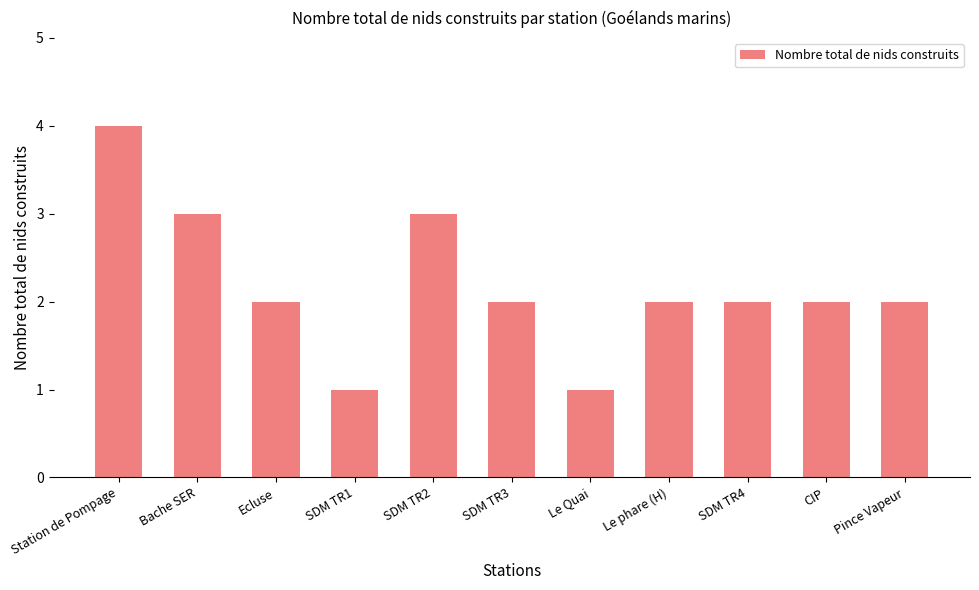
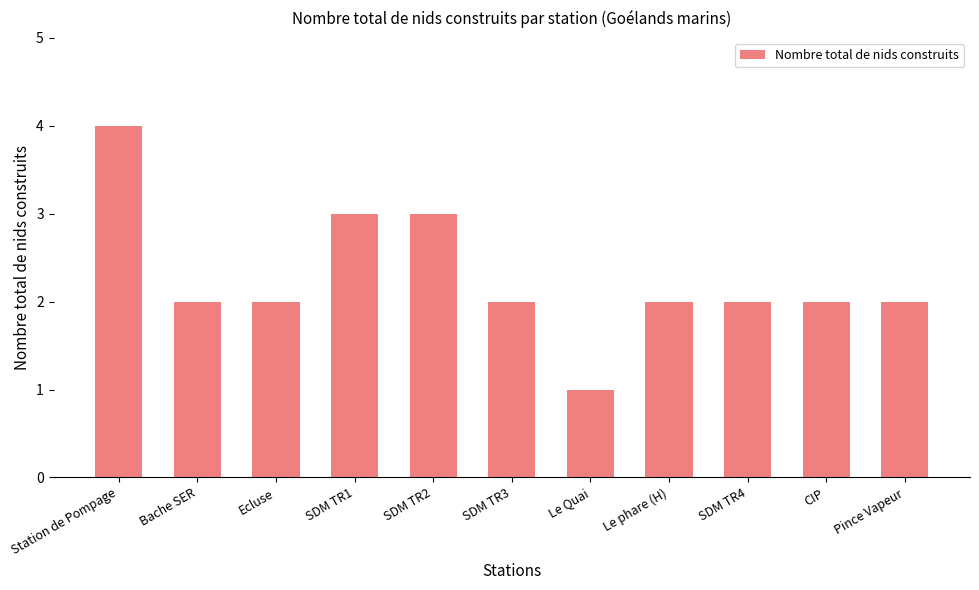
  {
    "Station de Pompage": 4,
-   "Bache SER": 3,
+   "Bache SER": 2,
    "Ecluse": 2,
-   "SDM TR1": 1,
+   "SDM TR1": 3,
    "SDM TR2": 3,
    "SDM TR3": 2,
    "Le Quai": 1,
    "Le phare (H)": 2,
    "SDM TR4": 2,
    "CIP": 2,
    "Pince Vapeur": 2
  }
